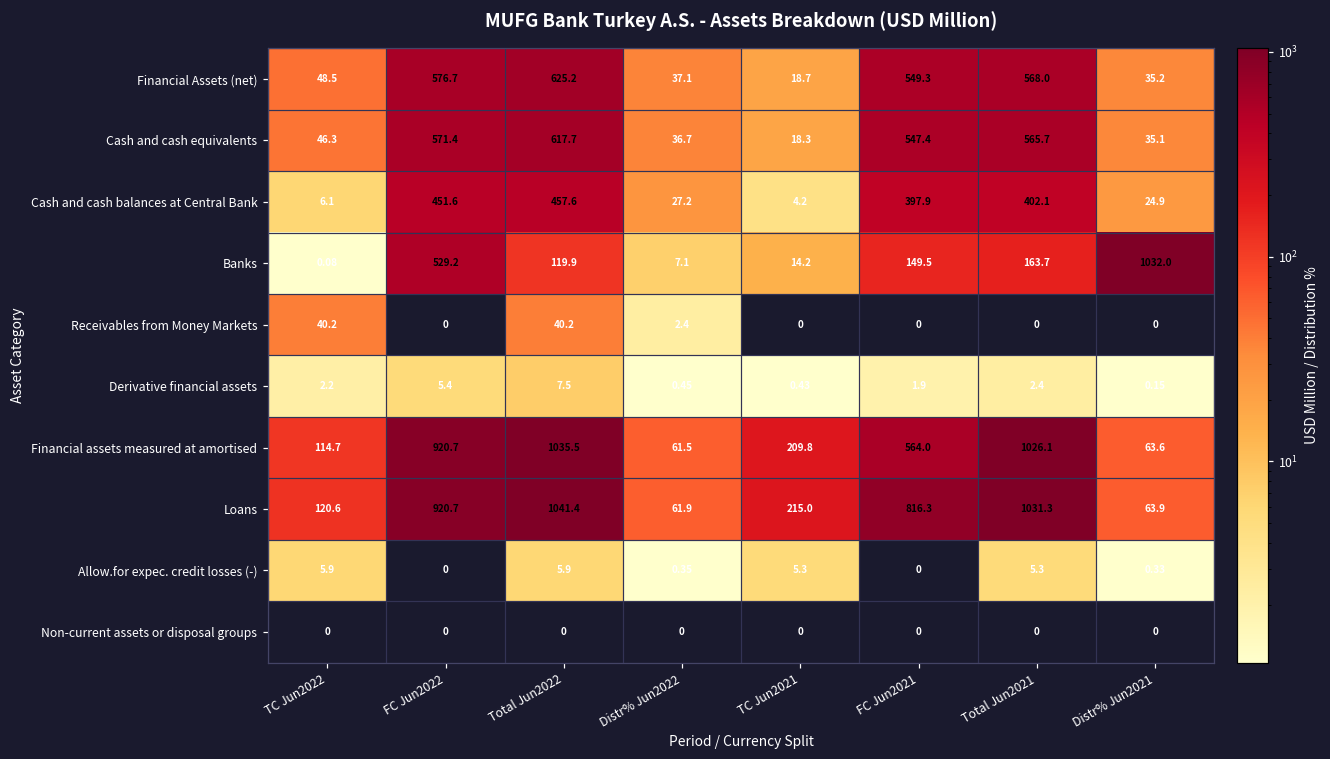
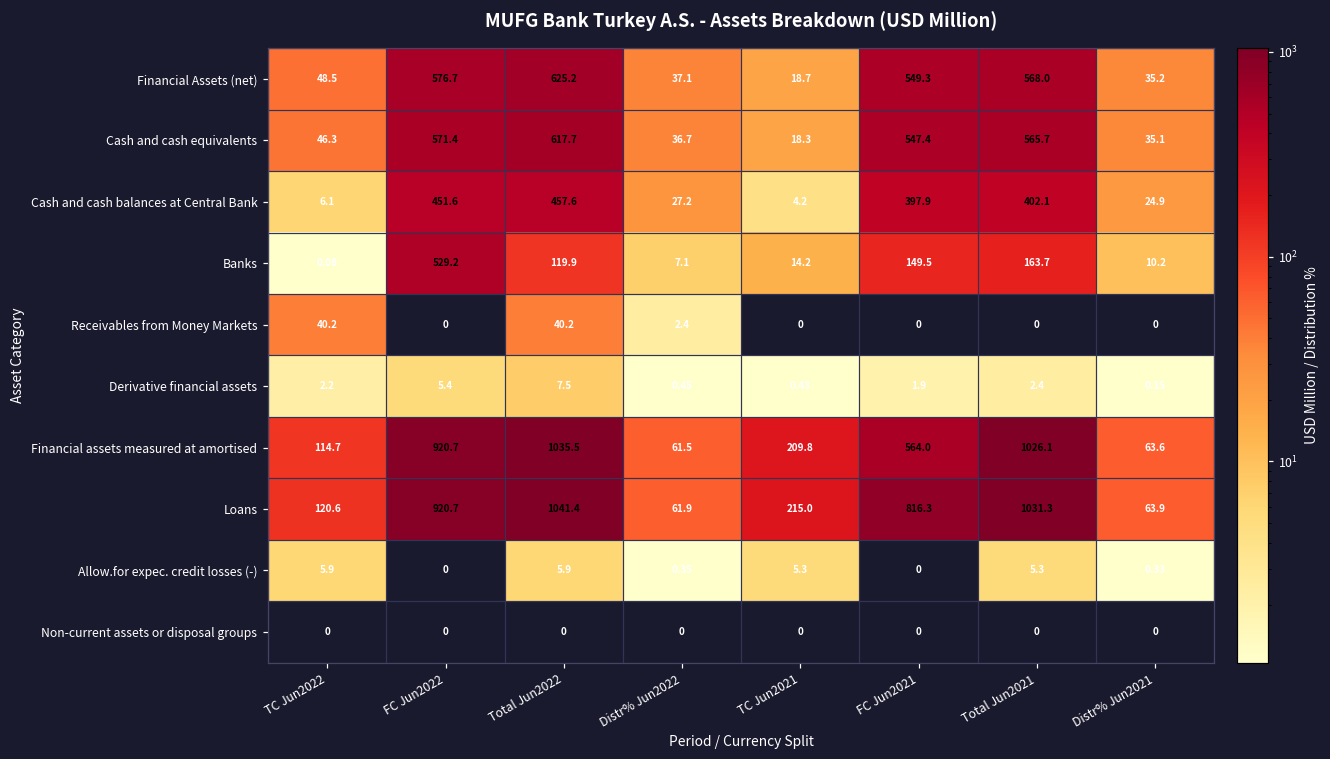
  {
    "Financial Assets (net)": {
      "TC Jun2022": 48.5,
      "FC Jun2022": 576.7,
      "Total Jun2022": 625.2,
      "Distr% Jun2022": 37.1,
      "TC Jun2021": 18.7,
      "FC Jun2021": 549.3,
      "Total Jun2021": 568.0,
      "Distr% Jun2021": 35.2
    },
    "Cash and cash equivalents": {
      "TC Jun2022": 46.3,
      "FC Jun2022": 571.4,
      "Total Jun2022": 617.7,
      "Distr% Jun2022": 36.7,
      "TC Jun2021": 18.3,
      "FC Jun2021": 547.4,
      "Total Jun2021": 565.7,
      "Distr% Jun2021": 35.1
    },
    "Cash and cash balances at Central Bank": {
      "TC Jun2022": 6.1,
      "FC Jun2022": 451.6,
      "Total Jun2022": 457.6,
      "Distr% Jun2022": 27.2,
      "TC Jun2021": 4.2,
      "FC Jun2021": 397.9,
      "Total Jun2021": 402.1,
      "Distr% Jun2021": 24.9
    },
    "Banks": {
      "TC Jun2022": 0.08,
      "FC Jun2022": 529.2,
      "Total Jun2022": 119.9,
      "Distr% Jun2022": 7.1,
      "TC Jun2021": 14.2,
      "FC Jun2021": 149.5,
      "Total Jun2021": 163.7,
-     "Distr% Jun2021": 1032.0
+     "Distr% Jun2021": 10.2
    },
    "Receivables from Money Markets": {
      "TC Jun2022": 40.2,
      "FC Jun2022": 0,
      "Total Jun2022": 40.2,
      "Distr% Jun2022": 2.4,
      "TC Jun2021": 0,
      "FC Jun2021": 0,
      "Total Jun2021": 0,
      "Distr% Jun2021": 0
    },
    "Derivative financial assets": {
      "TC Jun2022": 2.2,
      "FC Jun2022": 5.4,
      "Total Jun2022": 7.5,
      "Distr% Jun2022": 0.45,
      "TC Jun2021": 0.43,
      "FC Jun2021": 1.9,
      "Total Jun2021": 2.4,
      "Distr% Jun2021": 0.15
    },
    "Financial assets measured at amortised": {
      "TC Jun2022": 114.7,
      "FC Jun2022": 920.7,
      "Total Jun2022": 1035.5,
      "Distr% Jun2022": 61.5,
      "TC Jun2021": 209.8,
      "FC Jun2021": 564.0,
      "Total Jun2021": 1026.1,
      "Distr% Jun2021": 63.6
    },
    "Loans": {
      "TC Jun2022": 120.6,
      "FC Jun2022": 920.7,
      "Total Jun2022": 1041.4,
      "Distr% Jun2022": 61.9,
      "TC Jun2021": 215.0,
      "FC Jun2021": 816.3,
      "Total Jun2021": 1031.3,
      "Distr% Jun2021": 63.9
    },
    "Allow.for expec. credit losses (-)": {
      "TC Jun2022": 5.9,
      "FC Jun2022": 0,
      "Total Jun2022": 5.9,
      "Distr% Jun2022": 0.35,
      "TC Jun2021": 5.3,
      "FC Jun2021": 0,
      "Total Jun2021": 5.3,
      "Distr% Jun2021": 0.33
    },
    "Non-current assets or disposal groups": {
      "TC Jun2022": 0,
      "FC Jun2022": 0,
      "Total Jun2022": 0,
      "Distr% Jun2022": 0,
      "TC Jun2021": 0,
      "FC Jun2021": 0,
      "Total Jun2021": 0,
      "Distr% Jun2021": 0
    }
  }
